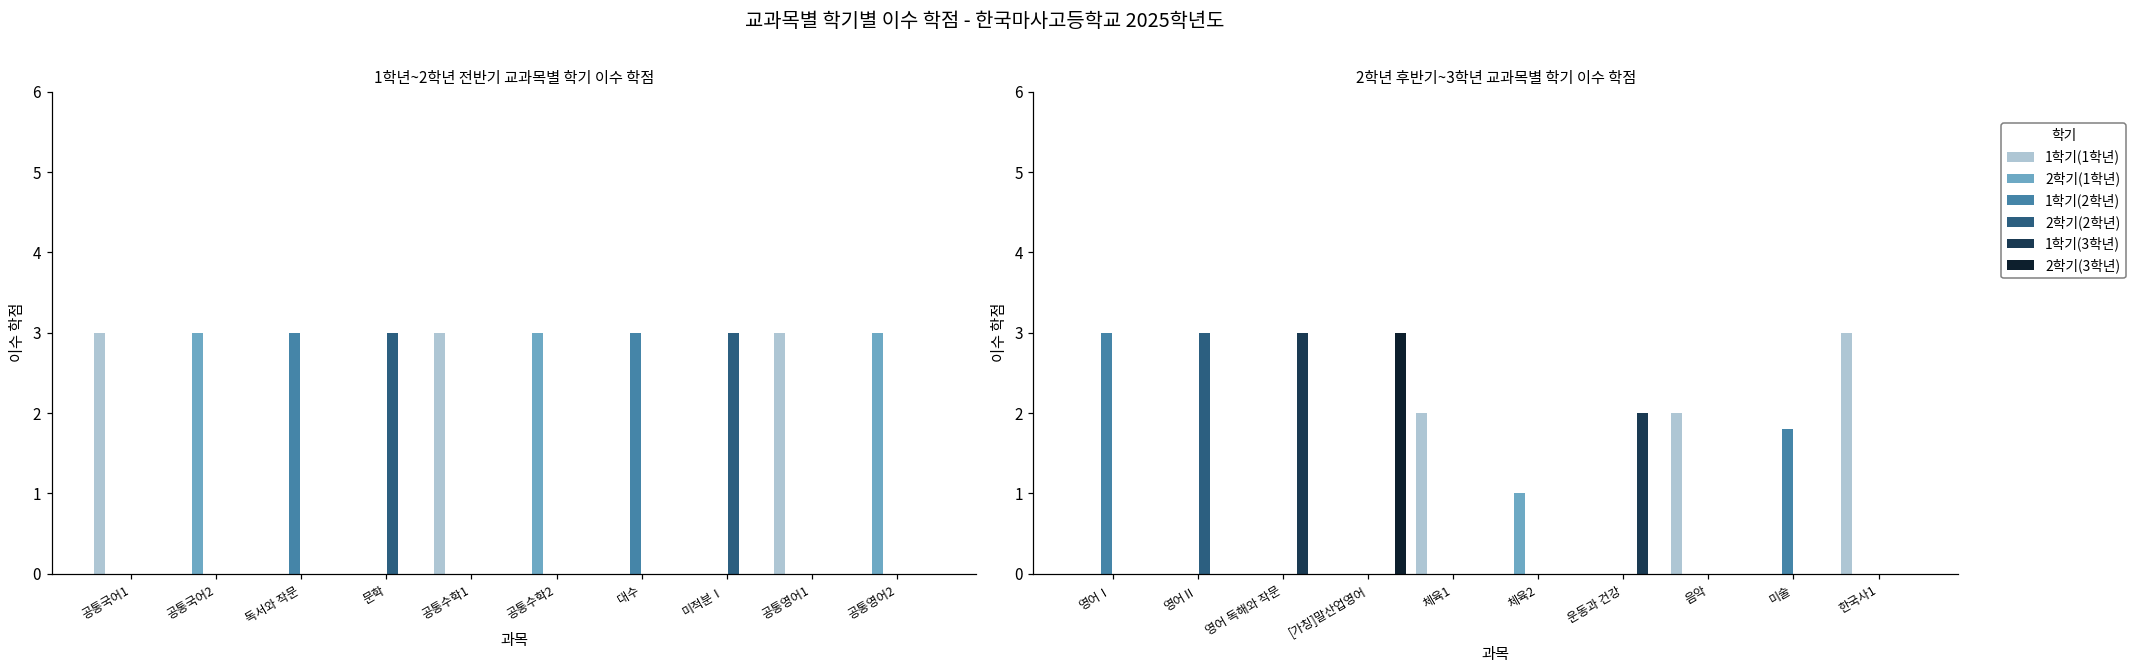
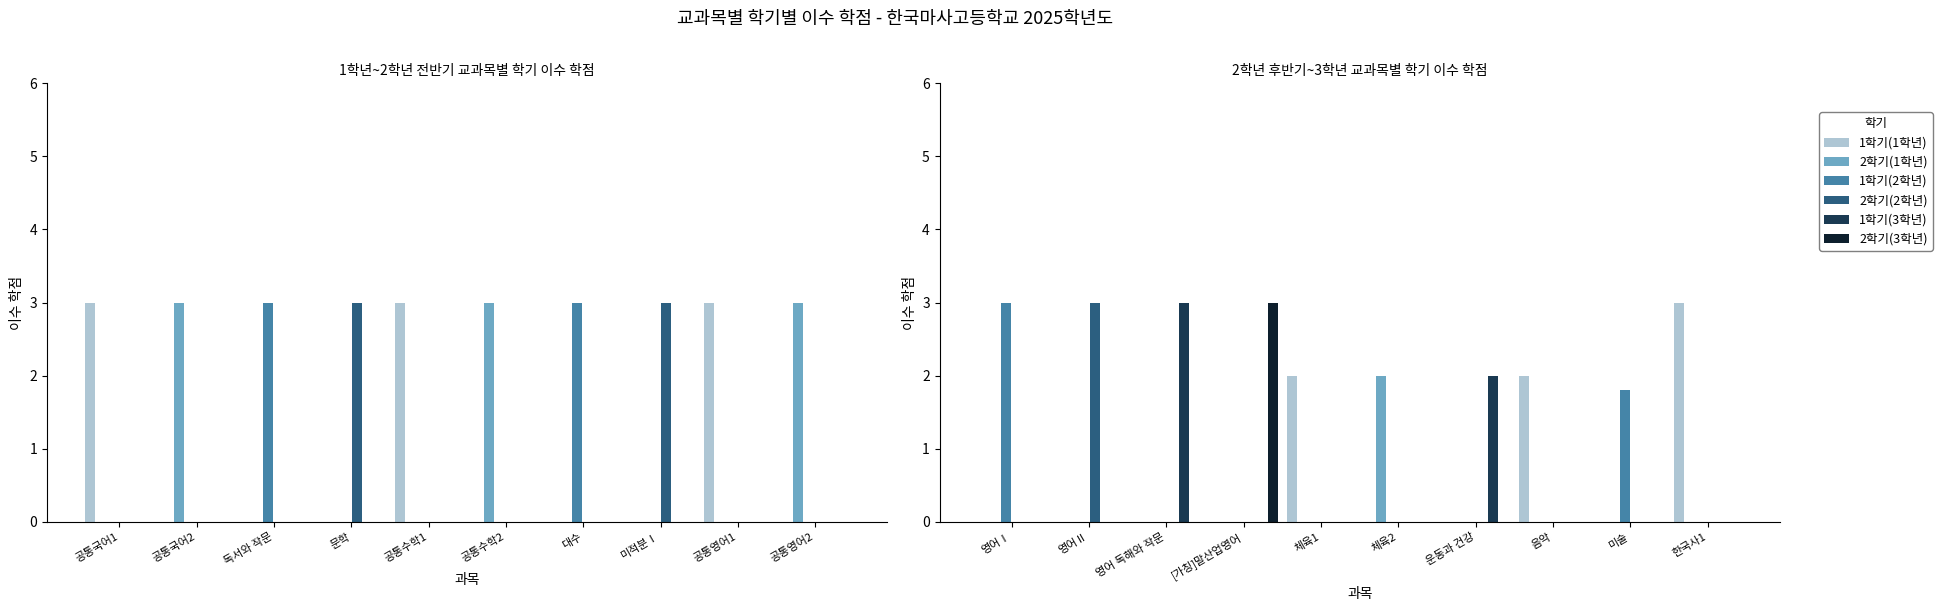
  {
    "1학년~2학년 전반기 교과목별 학기 이수 학점": {
      "1학기(1학년)": {
        "공통국어1": 3.0,
        "공통국어2": 0.0,
        "독서와 작문": 0.0,
        "문학": 0.0,
        "공통수학1": 3.0,
        "공통수학2": 0.0,
        "대수": 0.0,
        "미적분Ⅰ": 0.0,
        "공통영어1": 3.0,
        "공통영어2": 0.0
      },
      "2학기(1학년)": {
        "공통국어1": 0.0,
        "공통국어2": 3.0,
        "독서와 작문": 0.0,
        "문학": 0.0,
        "공통수학1": 0.0,
        "공통수학2": 3.0,
        "대수": 0.0,
        "미적분Ⅰ": 0.0,
        "공통영어1": 0.0,
        "공통영어2": 3.0
      },
      "1학기(2학년)": {
        "공통국어1": 0.0,
        "공통국어2": 0.0,
        "독서와 작문": 3.0,
        "문학": 0.0,
        "공통수학1": 0.0,
        "공통수학2": 0.0,
        "대수": 3.0,
        "미적분Ⅰ": 0.0,
        "공통영어1": 0.0,
        "공통영어2": 0.0
      },
      "2학기(2학년)": {
        "공통국어1": 0.0,
        "공통국어2": 0.0,
        "독서와 작문": 0.0,
        "문학": 3.0,
        "공통수학1": 0.0,
        "공통수학2": 0.0,
        "대수": 0.0,
        "미적분Ⅰ": 3.0,
        "공통영어1": 0.0,
        "공통영어2": 0.0
      }
    },
    "2학년 후반기~3학년 교과목별 학기 이수 학점": {
      "1학기(1학년)": {
        "영어Ⅰ": 0,
        "영어Ⅱ": 0,
        "영어 독해와 작문": 0,
        "[가칭]말산업영어": 0,
        "체육1": 2,
        "체육2": 0,
        "운동과 건강": 0,
        "음악": 2,
        "미술": 0,
        "한국사1": 3
      },
      "2학기(1학년)": {
        "영어Ⅰ": 0,
        "영어Ⅱ": 0,
        "영어 독해와 작문": 0,
        "[가칭]말산업영어": 0,
        "체육1": 0,
-       "체육2": 1,
+       "체육2": 2,
        "운동과 건강": 0,
        "음악": 0,
        "미술": 0,
        "한국사1": 0
      },
      "1학기(2학년)": {
        "영어Ⅰ": 3,
        "영어Ⅱ": 0,
        "영어 독해와 작문": 0,
        "[가칭]말산업영어": 0,
        "체육1": 0,
        "체육2": 0,
        "운동과 건강": 0,
        "음악": 0,
        "미술": 1.8,
        "한국사1": 0
      },
      "2학기(2학년)": {
        "영어Ⅰ": 0,
        "영어Ⅱ": 3,
        "영어 독해와 작문": 0,
        "[가칭]말산업영어": 0,
        "체육1": 0,
        "체육2": 0,
        "운동과 건강": 0,
        "음악": 0,
        "미술": 0,
        "한국사1": 0
      }
    }
  }
